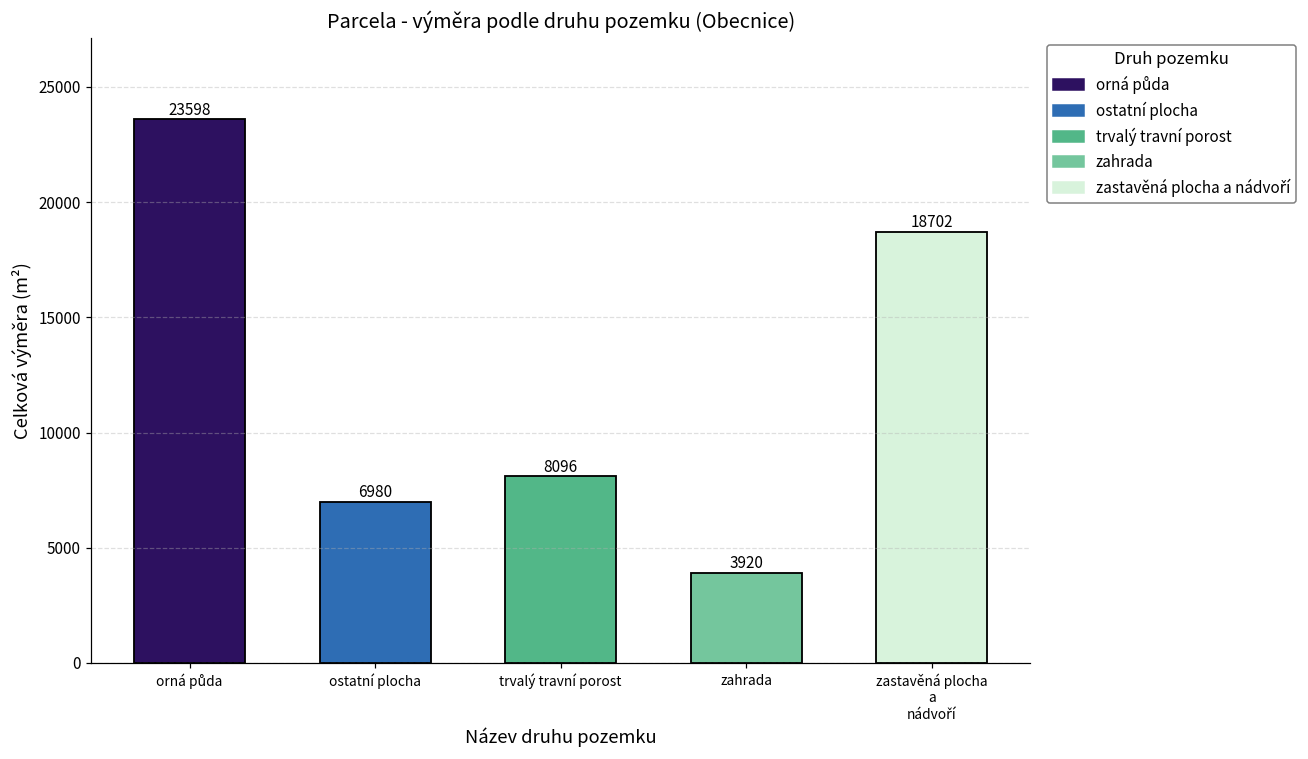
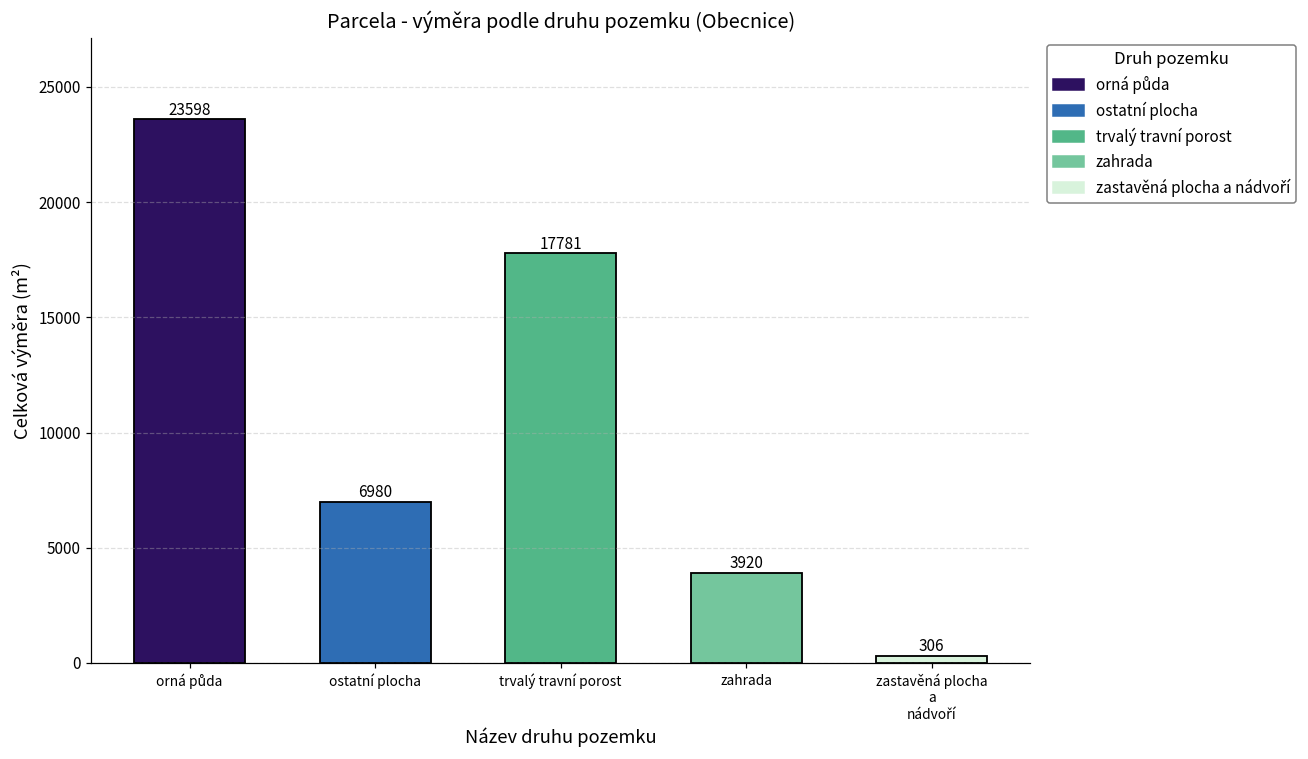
  {
    "orná půda": 23598,
    "ostatní plocha": 6980,
-   "trvalý travní porost": 8096,
+   "trvalý travní porost": 17781,
    "zahrada": 3920,
-   "zastavěná plocha a nádvoří": 18702
+   "zastavěná plocha a nádvoří": 306
  }
